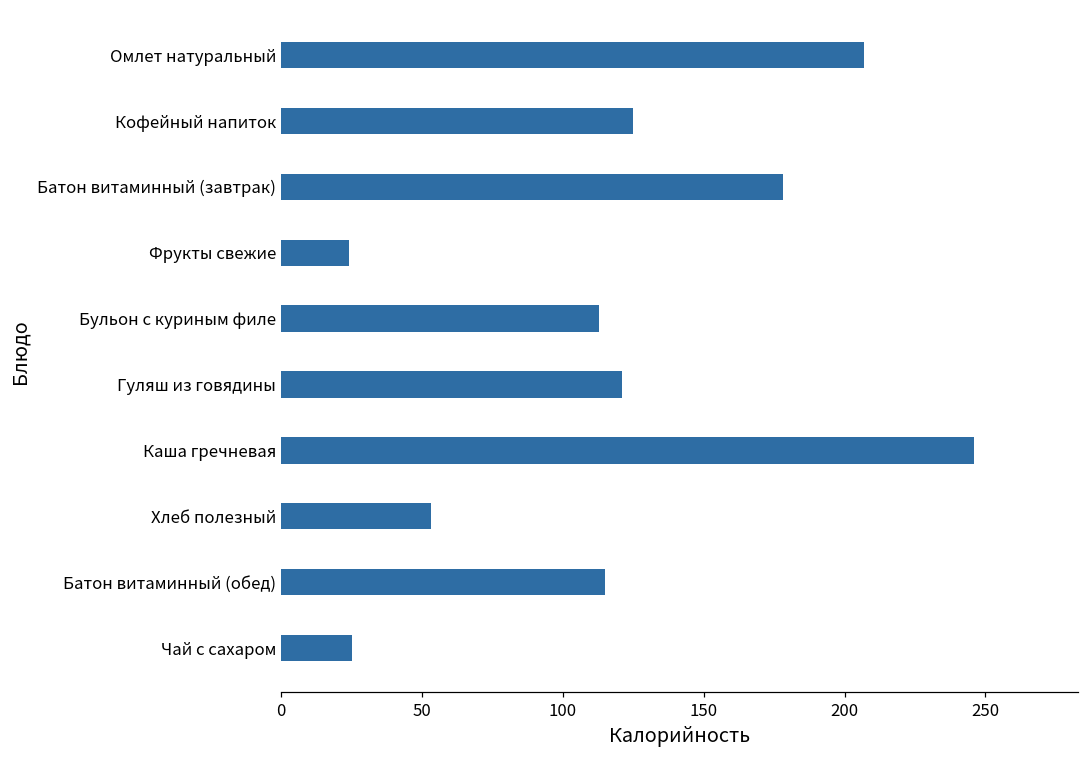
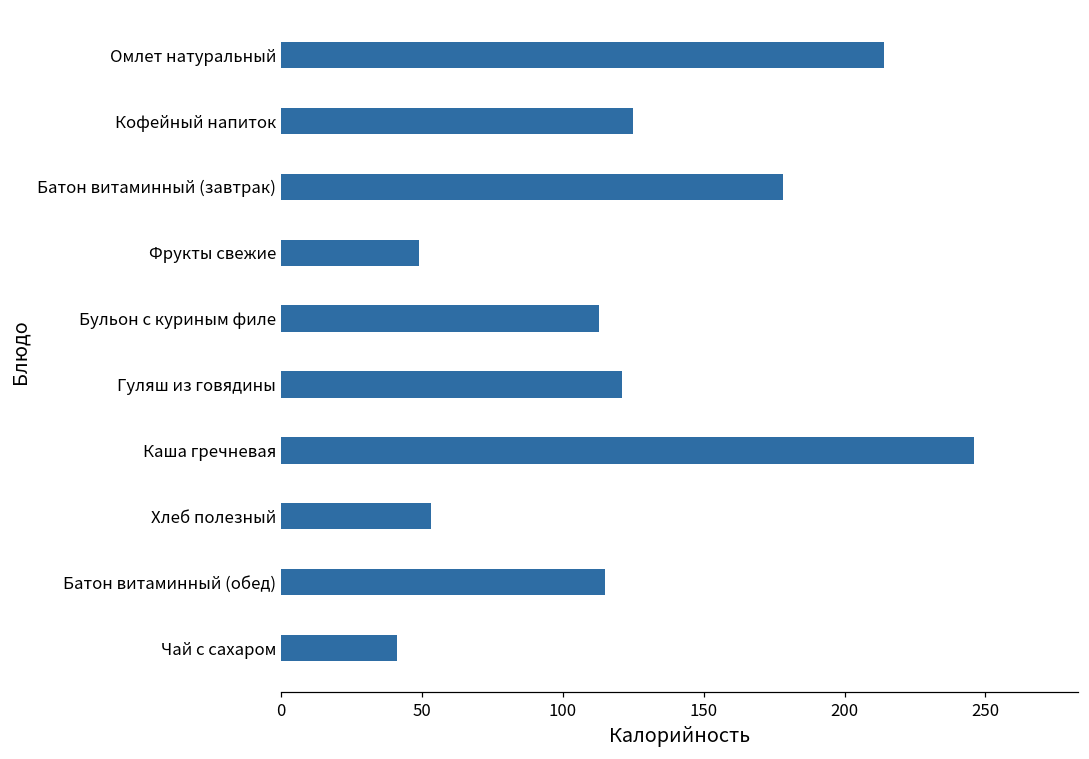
  {
-   "Омлет натуральный": 207,
+   "Омлет натуральный": 214,
    "Кофейный напиток": 125,
    "Батон витаминный (завтрак)": 178,
-   "Фрукты свежие": 24,
+   "Фрукты свежие": 49,
    "Бульон с куриным филе": 113,
    "Гуляш из говядины": 121,
    "Каша гречневая": 246,
    "Хлеб полезный": 53,
    "Батон витаминный (обед)": 115,
-   "Чай с сахаром": 25
+   "Чай с сахаром": 41
  }
